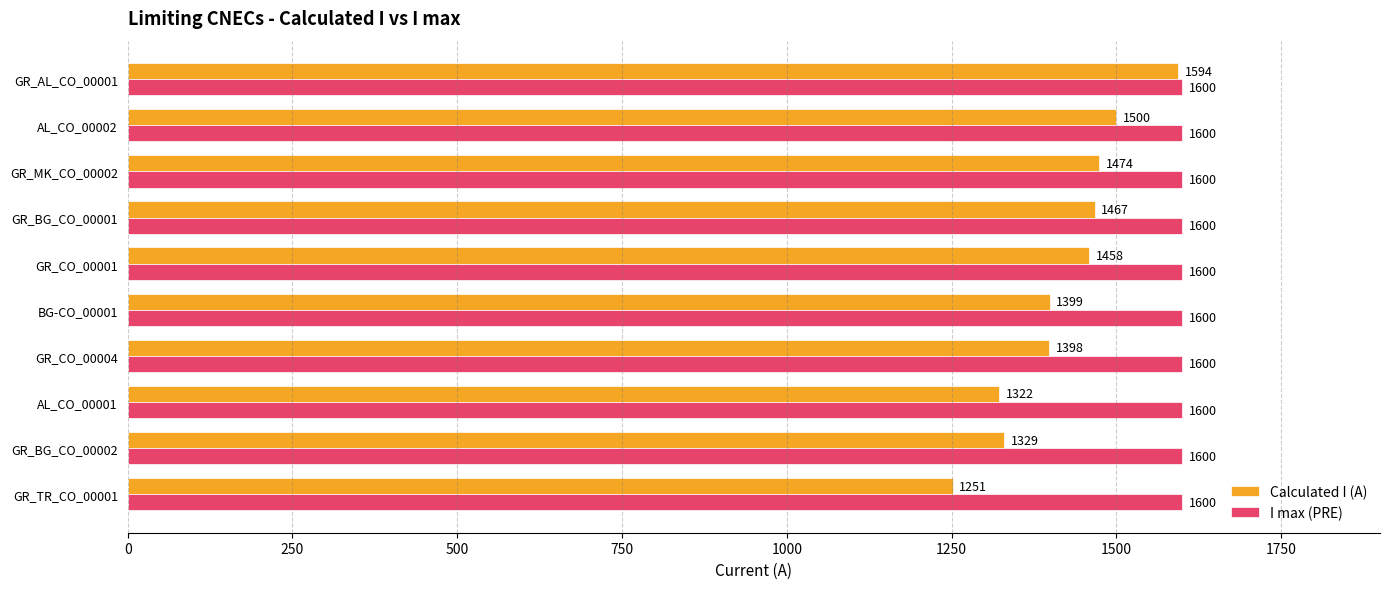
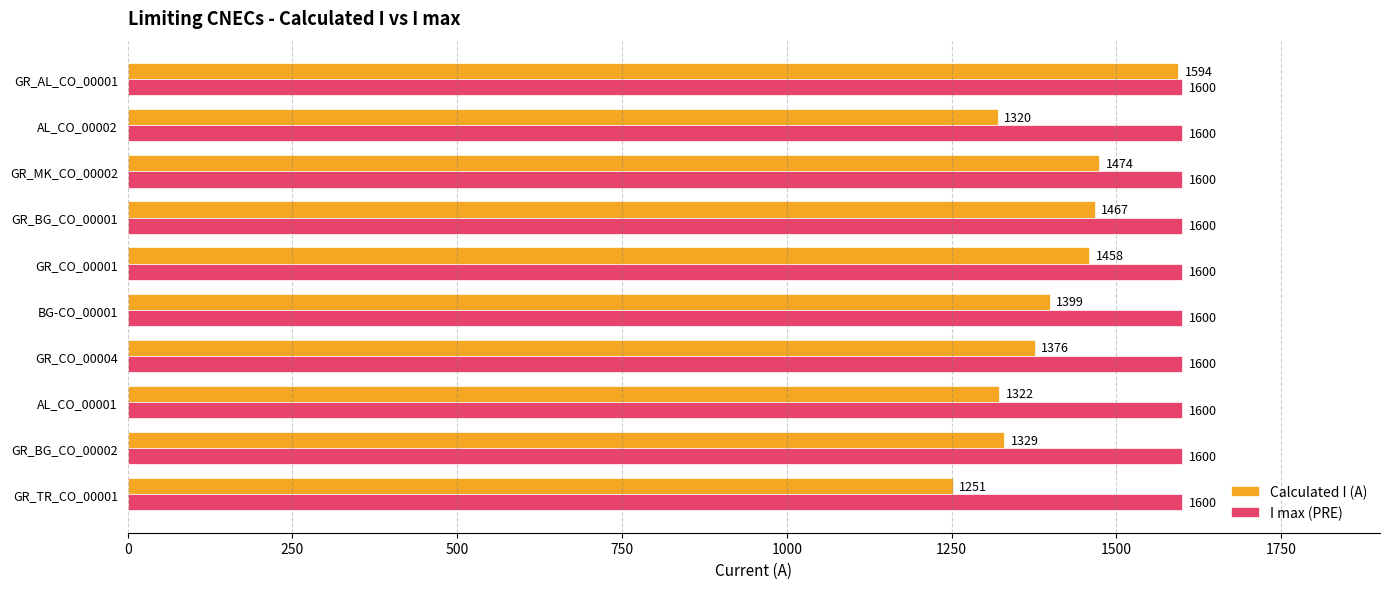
  {
    "Calculated I (A)": {
      "GR_AL_CO_00001": 1594,
-     "AL_CO_00002": 1500,
+     "AL_CO_00002": 1320,
      "GR_MK_CO_00002": 1474,
      "GR_BG_CO_00001": 1467,
      "GR_CO_00001": 1458,
      "BG-CO_00001": 1399,
-     "GR_CO_00004": 1398,
+     "GR_CO_00004": 1376,
      "AL_CO_00001": 1322,
      "GR_BG_CO_00002": 1329,
      "GR_TR_CO_00001": 1251
    },
    "I max (PRE)": {
      "GR_AL_CO_00001": 1600,
      "AL_CO_00002": 1600,
      "GR_MK_CO_00002": 1600,
      "GR_BG_CO_00001": 1600,
      "GR_CO_00001": 1600,
      "BG-CO_00001": 1600,
      "GR_CO_00004": 1600,
      "AL_CO_00001": 1600,
      "GR_BG_CO_00002": 1600,
      "GR_TR_CO_00001": 1600
    }
  }
